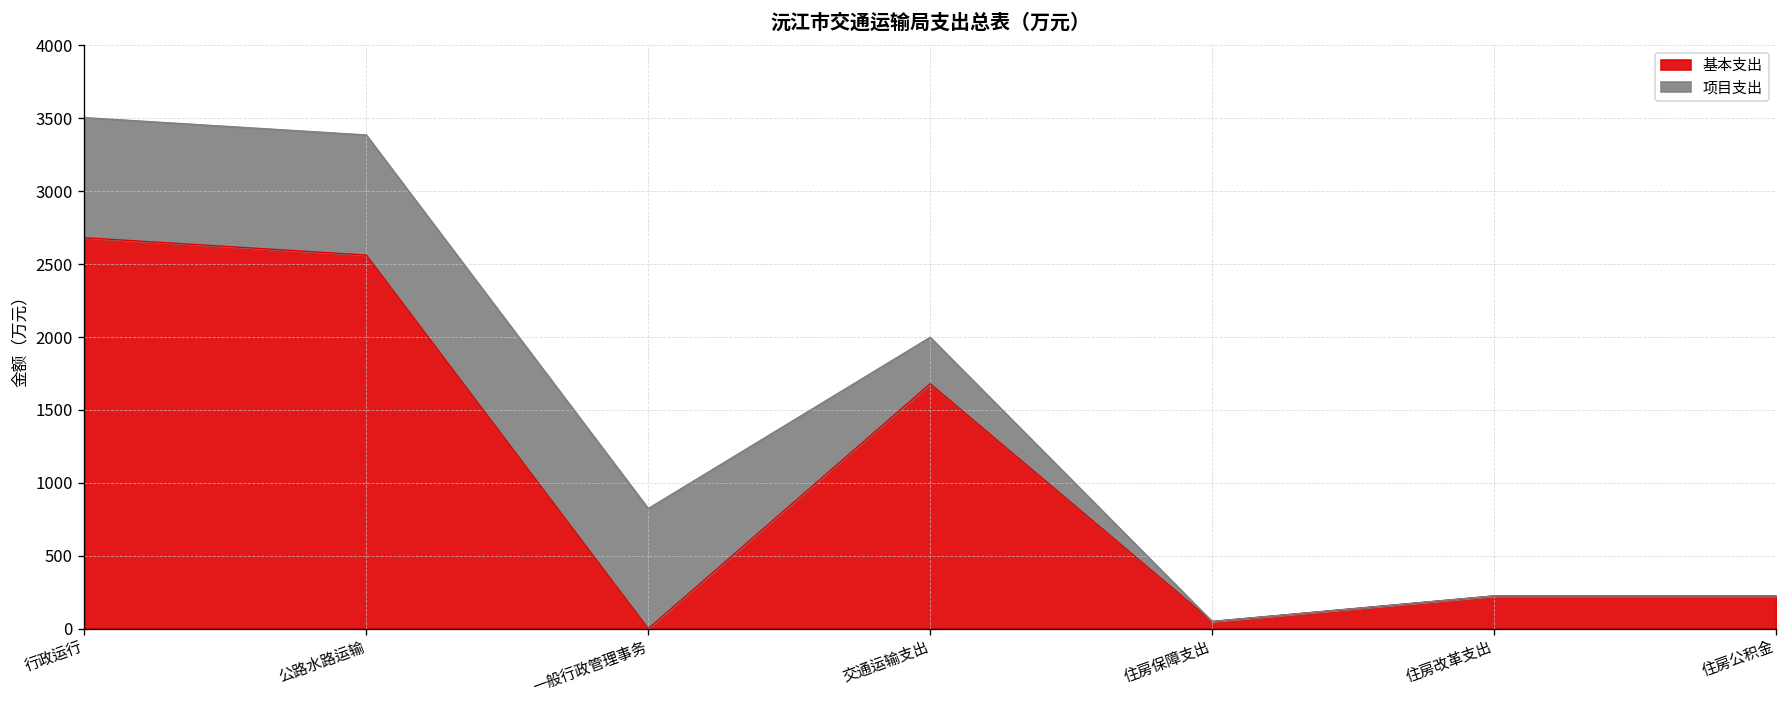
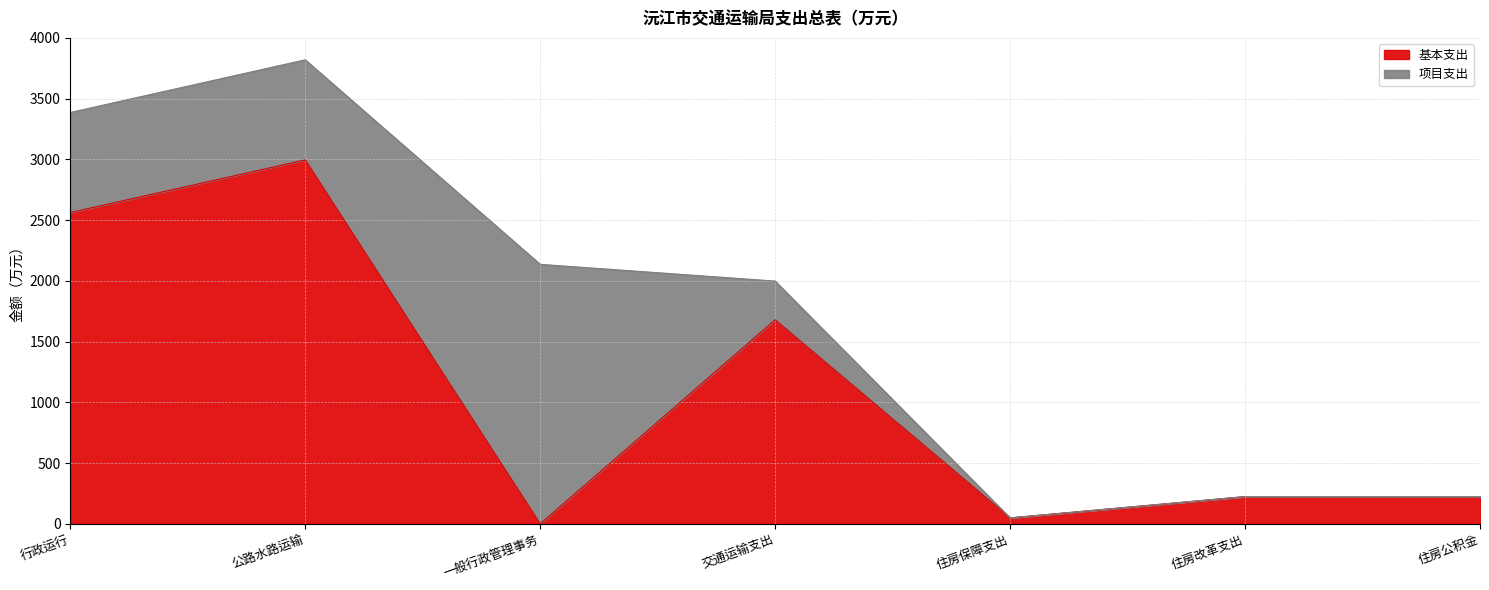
  {
    "基本支出": {
-     "行政运行": 2680,
-     "公路水路运输": 2560,
+     "行政运行": 2560,
+     "公路水路运输": 3000,
      "一般行政管理事务": 0,
      "交通运输支出": 1680
    },
    "项目支出": {
      "行政运行": 820,
      "公路水路运输": 820,
-     "一般行政管理事务": 820,
+     "一般行政管理事务": 2140,
      "交通运输支出": 320
    }
  }
